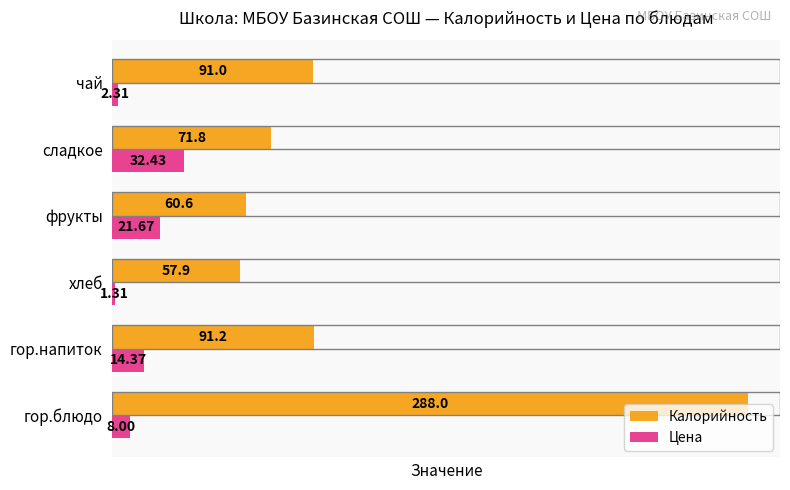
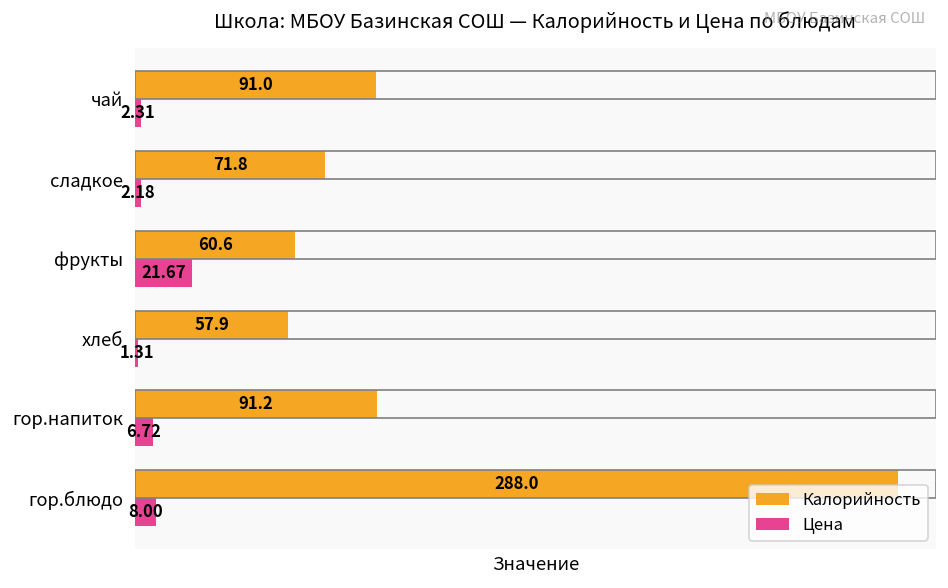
  {
    "Калорийность": {
      "чай": 91.0,
      "сладкое": 71.8,
      "фрукты": 60.6,
      "хлеб": 57.9,
      "гор.напиток": 91.2,
      "гор.блюдо": 288.0
    },
    "Цена": {
      "чай": 2.31,
-     "сладкое": 32.43,
+     "сладкое": 2.18,
      "фрукты": 21.67,
      "хлеб": 1.31,
-     "гор.напиток": 14.37,
+     "гор.напиток": 6.72,
      "гор.блюдо": 8.00
    }
  }
